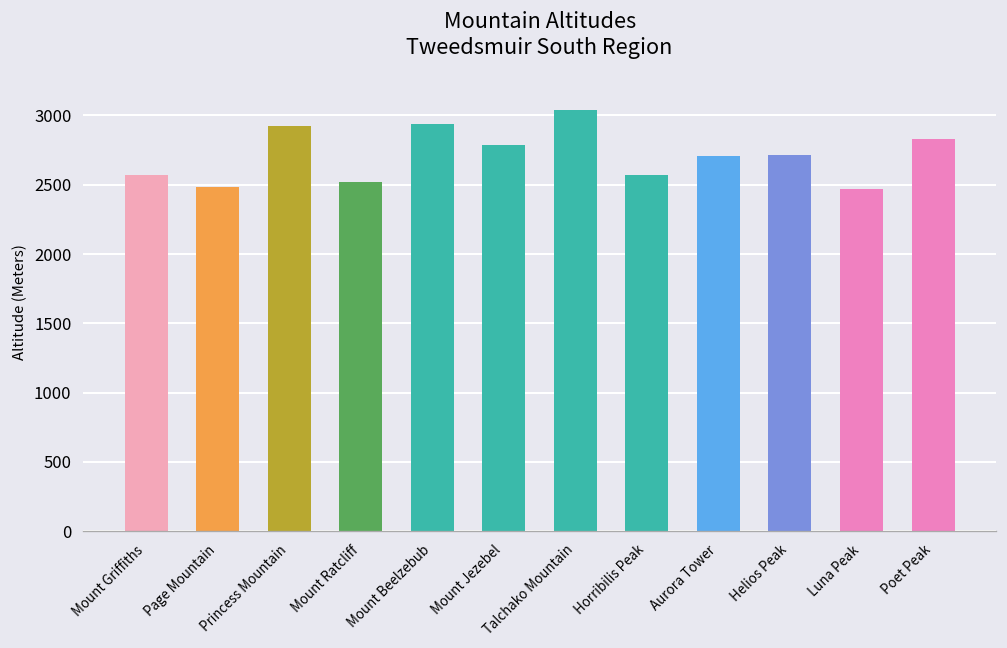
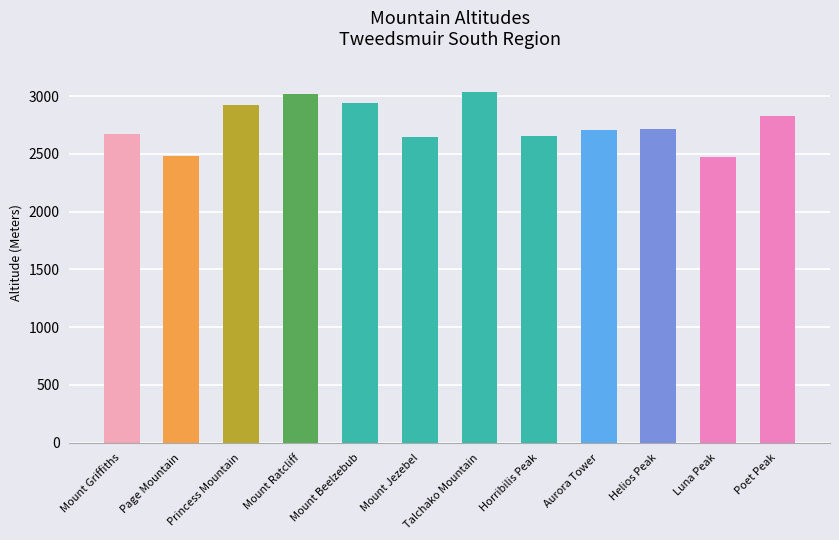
  {
-   "Mount Griffiths": 2570,
+   "Mount Griffiths": 2670,
    "Page Mountain": 2480,
    "Princess Mountain": 2920,
-   "Mount Ratcliff": 2520,
+   "Mount Ratcliff": 3020,
    "Mount Beelzebub": 2940,
-   "Mount Jezebel": 2790,
+   "Mount Jezebel": 2650,
    "Talchako Mountain": 3040,
-   "Horribilis Peak": 2570,
+   "Horribilis Peak": 2650,
    "Aurora Tower": 2710,
    "Helios Peak": 2720,
    "Luna Peak": 2470,
    "Poet Peak": 2830
  }
